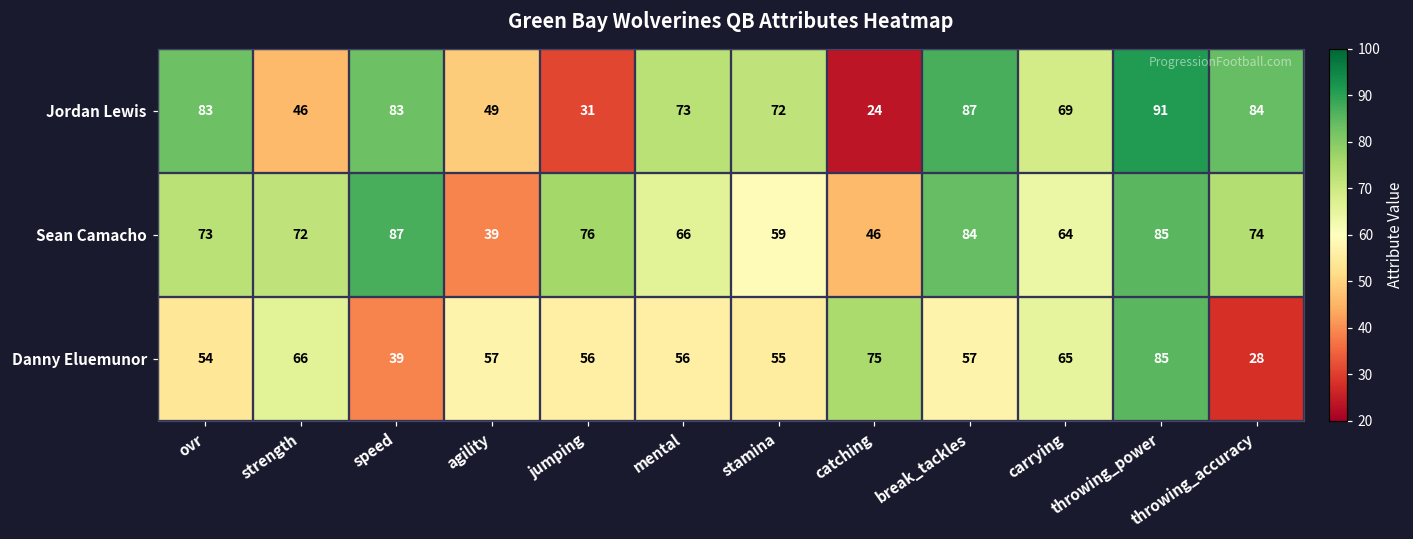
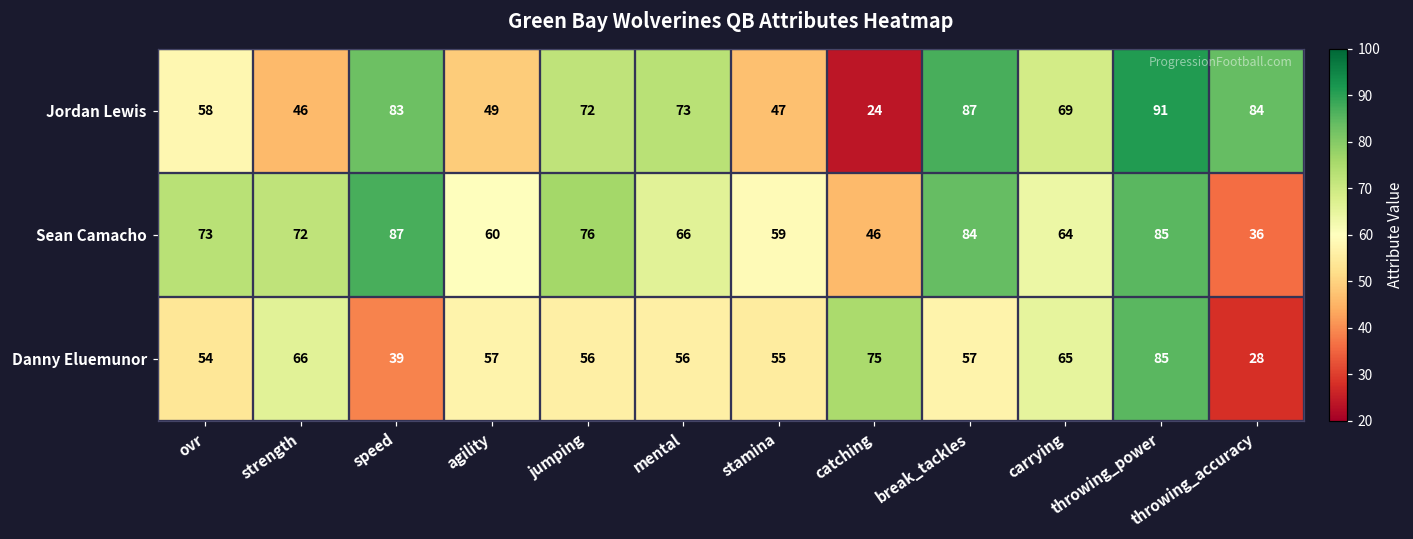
  {
    "Jordan Lewis": {
-     "ovr": 83,
+     "ovr": 58,
      "strength": 46,
      "speed": 83,
      "agility": 49,
-     "jumping": 31,
+     "jumping": 72,
      "mental": 73,
-     "stamina": 72,
+     "stamina": 47,
      "catching": 24,
      "break_tackles": 87,
      "carrying": 69,
      "throwing_power": 91
    },
    "Sean Camacho": {
      "ovr": 73,
      "strength": 72,
      "speed": 87,
-     "agility": 39,
+     "agility": 60,
      "jumping": 76,
      "mental": 66,
      "stamina": 59,
      "catching": 46,
      "break_tackles": 84,
      "carrying": 64,
      "throwing_power": 85,
-     "throwing_accuracy": 74
+     "throwing_accuracy": 36
    },
    "Danny Eluemunor": {
      "ovr": 54,
      "strength": 66,
      "speed": 39,
      "agility": 57,
      "jumping": 56,
      "mental": 56,
      "stamina": 55,
      "catching": 75,
      "break_tackles": 57,
      "carrying": 65,
      "throwing_power": 85,
      "throwing_accuracy": 28
    }
  }
